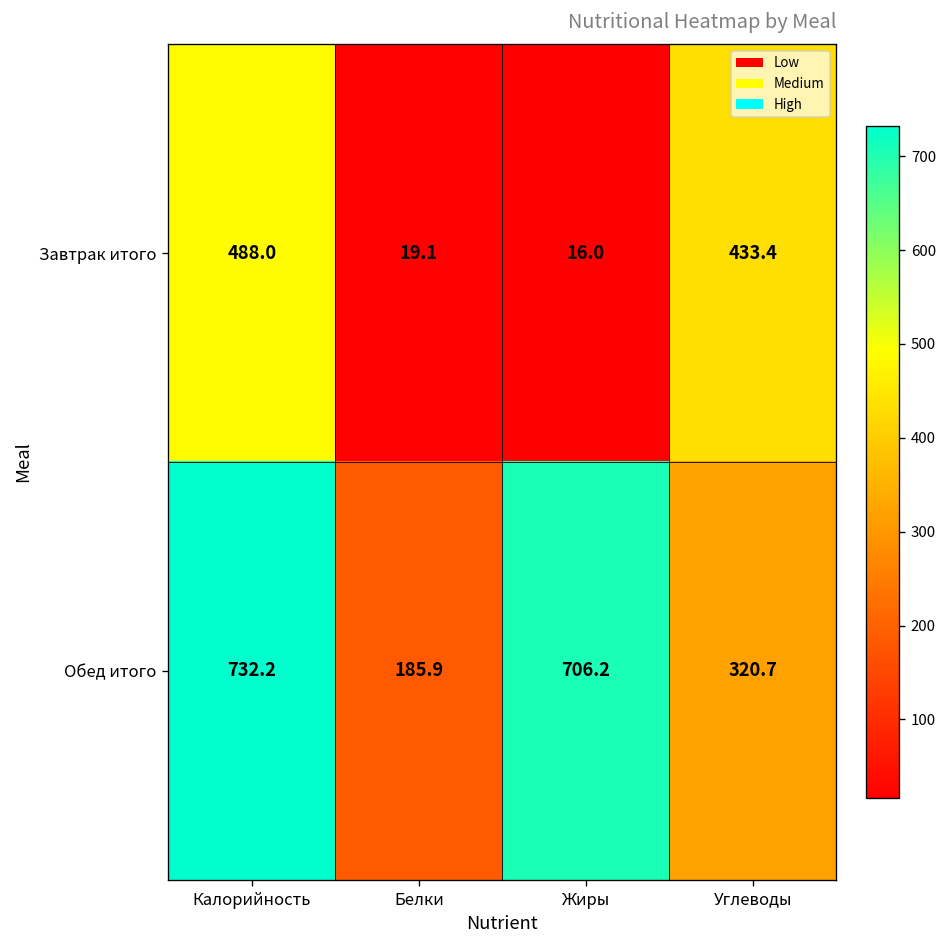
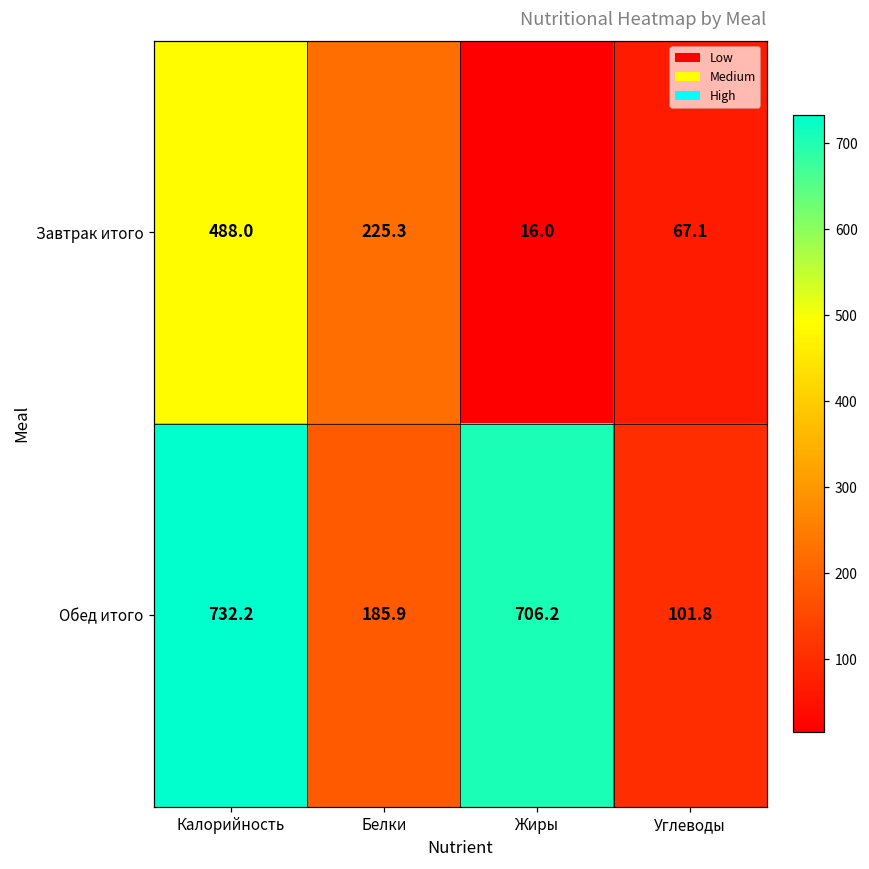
  {
    "Завтрак итого": {
      "Калорийность": 488.0,
-     "Белки": 19.1,
+     "Белки": 225.3,
      "Жиры": 16.0,
-     "Углеводы": 433.4
+     "Углеводы": 67.1
    },
    "Обед итого": {
      "Калорийность": 732.2,
      "Белки": 185.9,
      "Жиры": 706.2,
-     "Углеводы": 320.7
+     "Углеводы": 101.8
    }
  }
